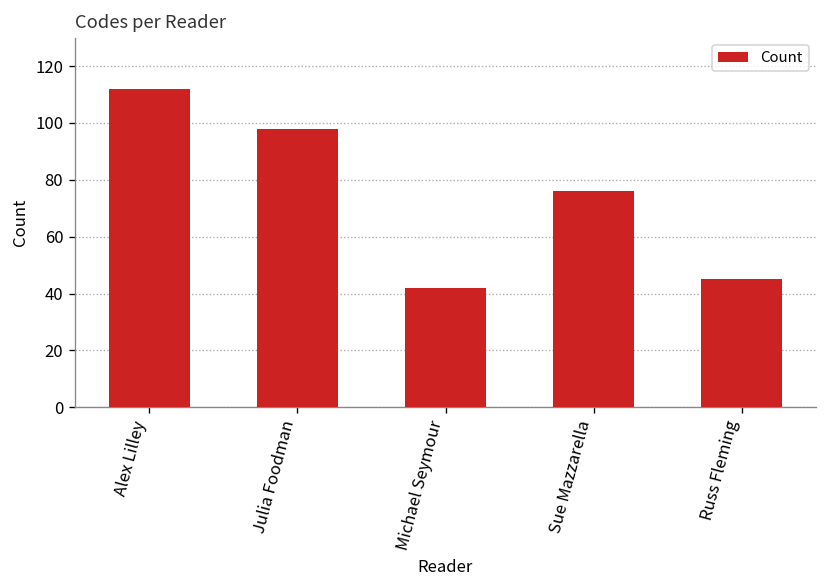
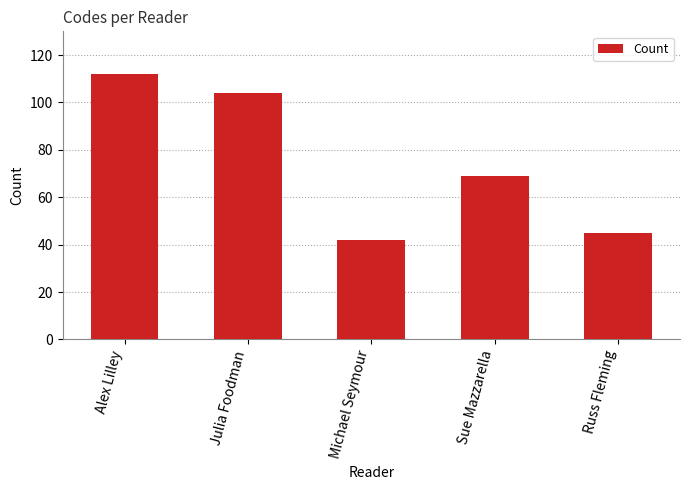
  {
    "Alex Lilley": 112,
-   "Julia Foodman": 98,
+   "Julia Foodman": 104,
    "Michael Seymour": 42,
-   "Sue Mazzarella": 76,
+   "Sue Mazzarella": 69,
    "Russ Fleming": 45
  }
